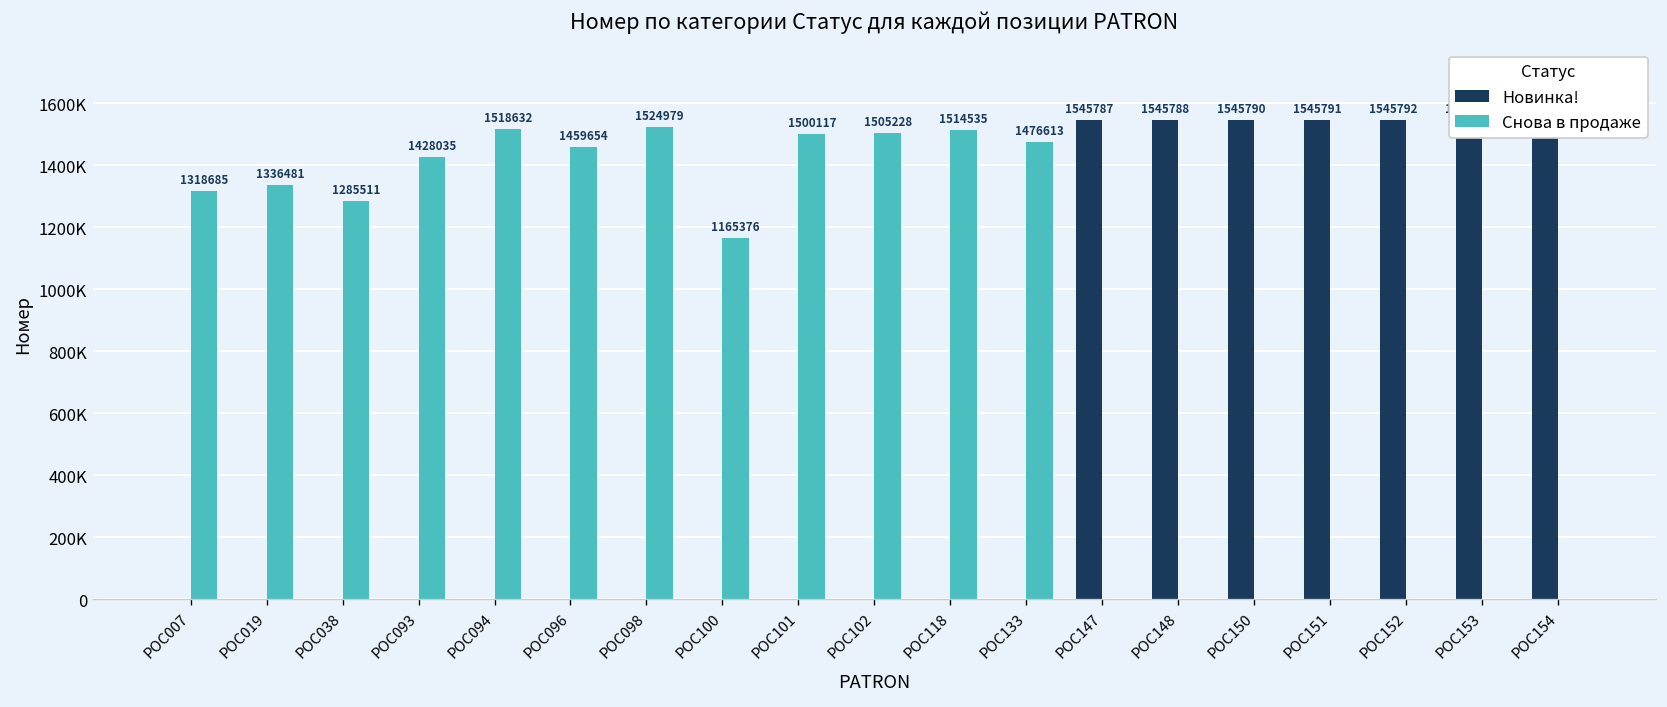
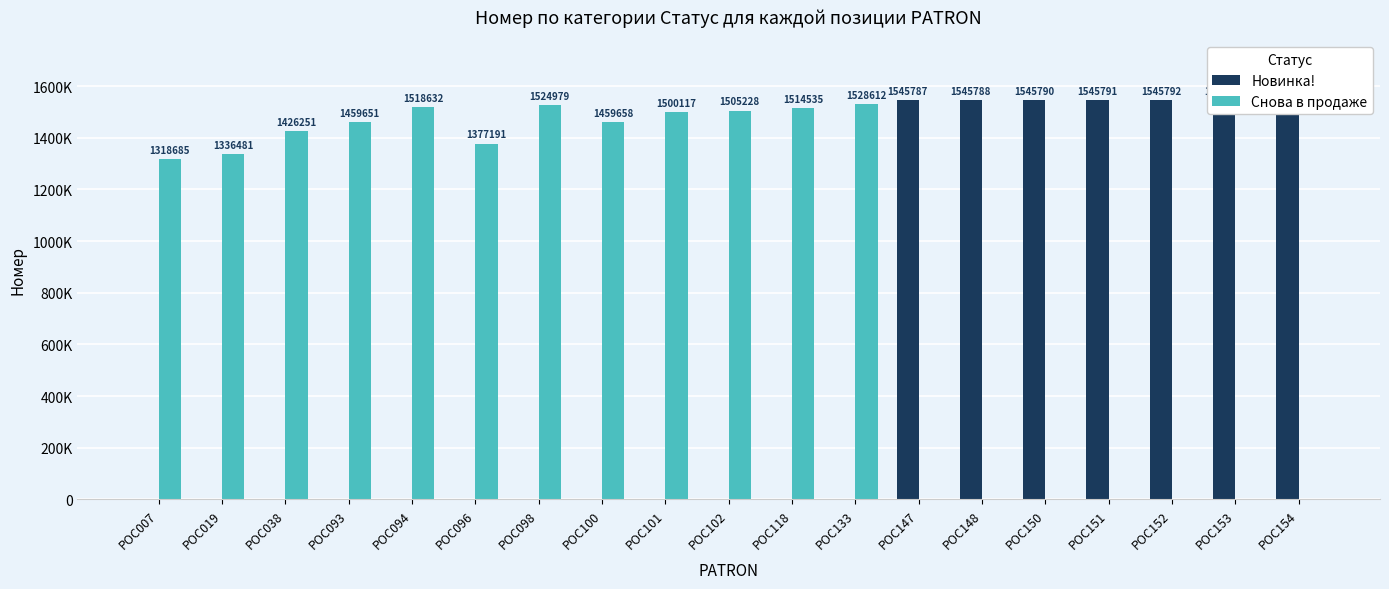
  {
    "Новинка!": {
      "POC147": 1545787,
      "POC148": 1545788,
      "POC150": 1545790,
      "POC151": 1545791,
      "POC152": 1545792
    },
    "Снова в продаже": {
      "POC007": 1318685,
      "POC019": 1336481,
-     "POC038": 1285511,
-     "POC093": 1428035,
+     "POC038": 1426251,
+     "POC093": 1459651,
      "POC094": 1518632,
-     "POC096": 1459654,
+     "POC096": 1377191,
      "POC098": 1524979,
-     "POC100": 1165376,
+     "POC100": 1459658,
      "POC101": 1500117,
      "POC102": 1505228,
      "POC118": 1514535,
-     "POC133": 1476613
+     "POC133": 1528612
    }
  }
